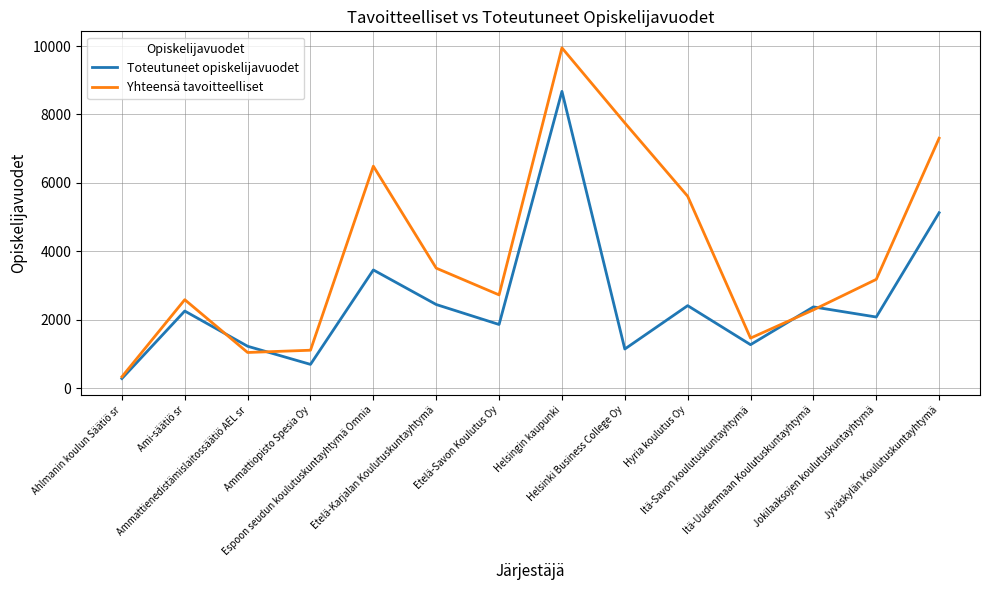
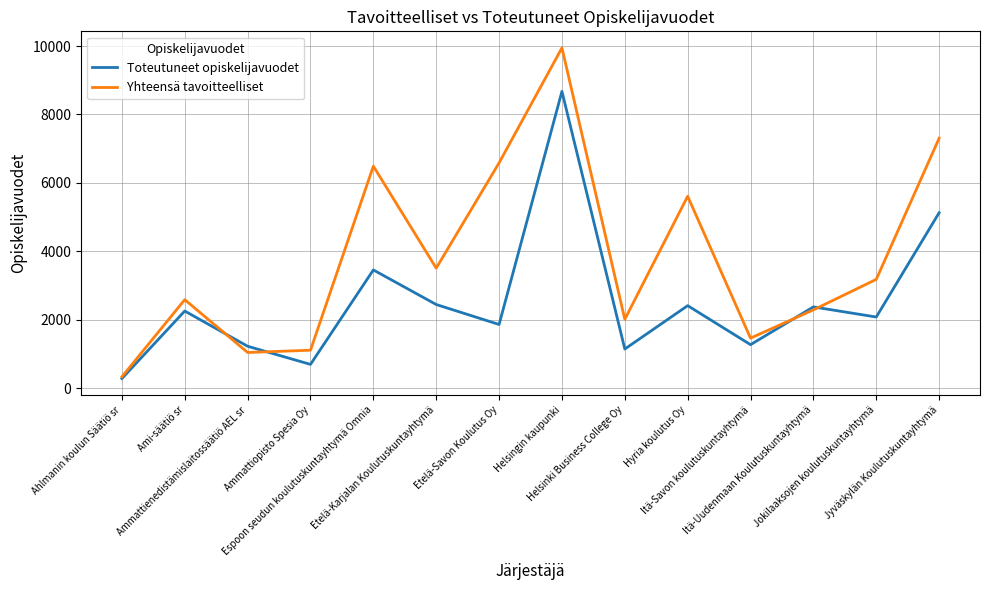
  {
    "Toteutuneet opiskelijavuodet": {
      "Ami-säätiö sr": 2300,
      "Ammattienedistämislaitossäätiö AEL sr": 1200,
      "Ammattiopisto Spesia Oy": 700,
      "Espoon seudun koulutuskuntayhtymä Omnia": 3500,
      "Etelä-Karjalan Koulutuskuntayhtymä": 2400,
      "Etelä-Savon Koulutus Oy": 1900,
      "Helsingin kaupunki": 8700,
      "Helsinki Business College Oy": 1100,
      "Hyria koulutus Oy": 2400,
      "Itä-Savon koulutuskuntayhtymä": 1300,
      "Itä-Uudenmaan Koulutuskuntayhtymä": 2400,
      "Jokilaaksojen koulutuskuntayhtymä": 2100,
      "Jyväskylän Koulutuskuntayhtymä": 5100
    },
    "Yhteensä tavoitteelliset": {
      "Ami-säätiö sr": 2600,
      "Ammattienedistämislaitossäätiö AEL sr": 1000,
      "Ammattiopisto Spesia Oy": 1100,
      "Espoon seudun koulutuskuntayhtymä Omnia": 6500,
      "Etelä-Karjalan Koulutuskuntayhtymä": 3500,
-     "Etelä-Savon Koulutus Oy": 2700,
+     "Etelä-Savon Koulutus Oy": 6600,
      "Helsingin kaupunki": 9900,
-     "Helsinki Business College Oy": 7800,
+     "Helsinki Business College Oy": 2000,
      "Hyria koulutus Oy": 5600,
      "Itä-Savon koulutuskuntayhtymä": 1500,
      "Itä-Uudenmaan Koulutuskuntayhtymä": 2300,
      "Jokilaaksojen koulutuskuntayhtymä": 3200,
      "Jyväskylän Koulutuskuntayhtymä": 7300
    }
  }
